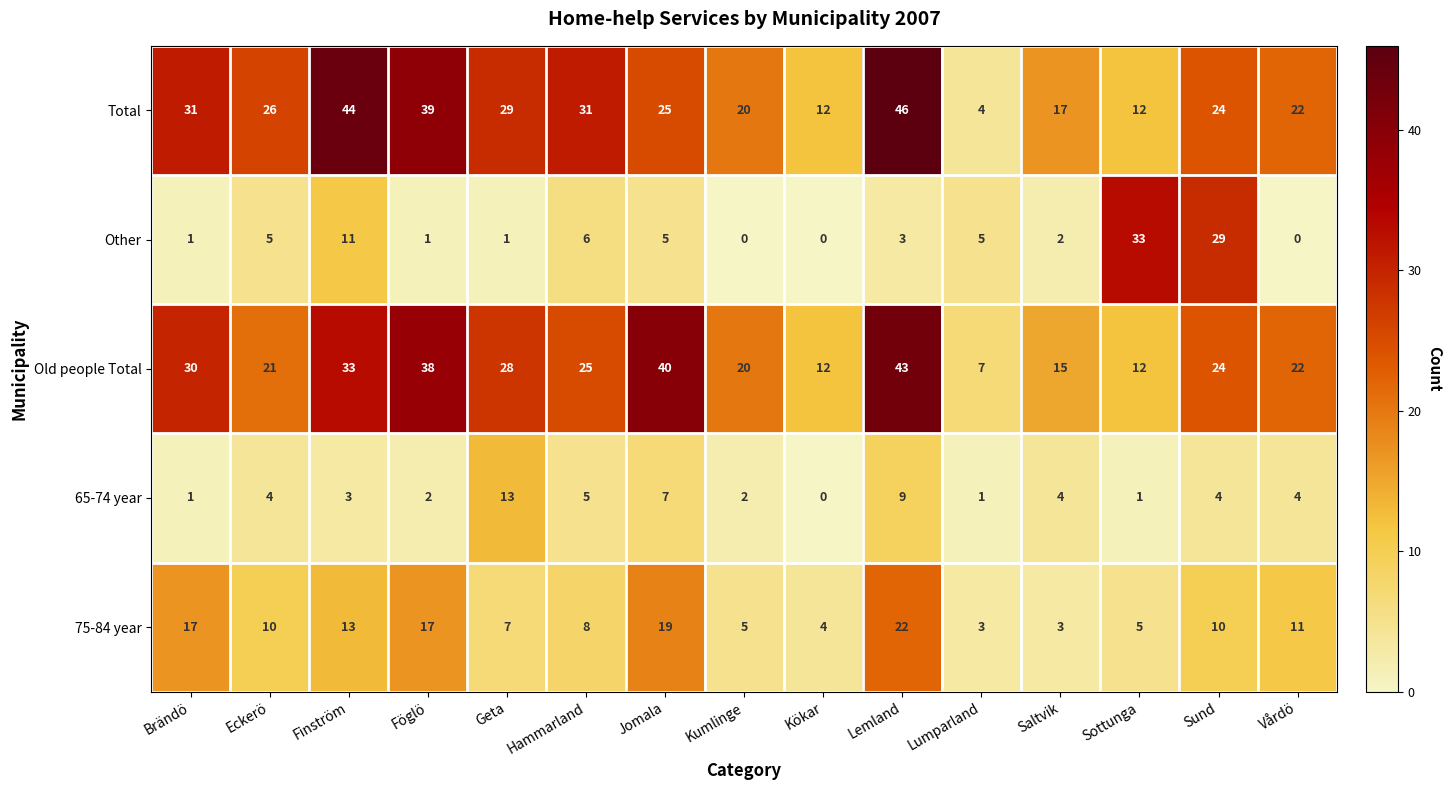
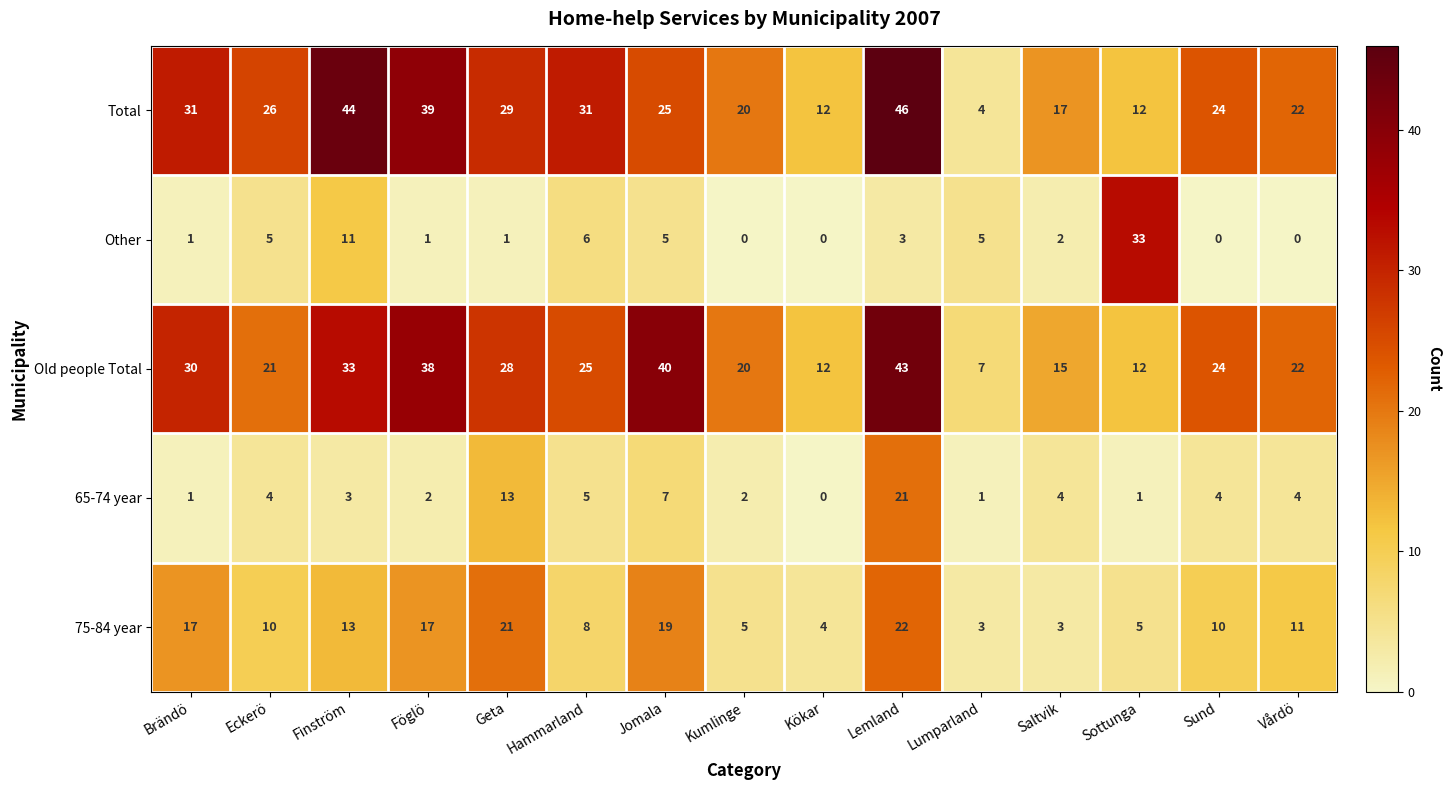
  {
    "Total": {
      "Brändö": 31,
      "Eckerö": 26,
      "Finström": 44,
      "Föglö": 39,
      "Geta": 29,
      "Hammarland": 31,
      "Jomala": 25,
      "Kumlinge": 20,
      "Kökar": 12,
      "Lemland": 46,
      "Lumparland": 4,
      "Saltvik": 17,
      "Sottunga": 12,
      "Sund": 24,
      "Vårdö": 22
    },
    "Other": {
      "Brändö": 1,
      "Eckerö": 5,
      "Finström": 11,
      "Föglö": 1,
      "Geta": 1,
      "Hammarland": 6,
      "Jomala": 5,
      "Kumlinge": 0,
      "Kökar": 0,
      "Lemland": 3,
      "Lumparland": 5,
      "Saltvik": 2,
      "Sottunga": 33,
-     "Sund": 29,
+     "Sund": 0,
      "Vårdö": 0
    },
    "Old people Total": {
      "Brändö": 30,
      "Eckerö": 21,
      "Finström": 33,
      "Föglö": 38,
      "Geta": 28,
      "Hammarland": 25,
      "Jomala": 40,
      "Kumlinge": 20,
      "Kökar": 12,
      "Lemland": 43,
      "Lumparland": 7,
      "Saltvik": 15,
      "Sottunga": 12,
      "Sund": 24,
      "Vårdö": 22
    },
    "65-74 year": {
      "Brändö": 1,
      "Eckerö": 4,
      "Finström": 3,
      "Föglö": 2,
      "Geta": 13,
      "Hammarland": 5,
      "Jomala": 7,
      "Kumlinge": 2,
      "Kökar": 0,
-     "Lemland": 9,
+     "Lemland": 21,
      "Lumparland": 1,
      "Saltvik": 4,
      "Sottunga": 1,
      "Sund": 4,
      "Vårdö": 4
    },
    "75-84 year": {
      "Brändö": 17,
      "Eckerö": 10,
      "Finström": 13,
      "Föglö": 17,
-     "Geta": 7,
+     "Geta": 21,
      "Hammarland": 8,
      "Jomala": 19,
      "Kumlinge": 5,
      "Kökar": 4,
      "Lemland": 22,
      "Lumparland": 3,
      "Saltvik": 3,
      "Sottunga": 5,
      "Sund": 10,
      "Vårdö": 11
    }
  }
